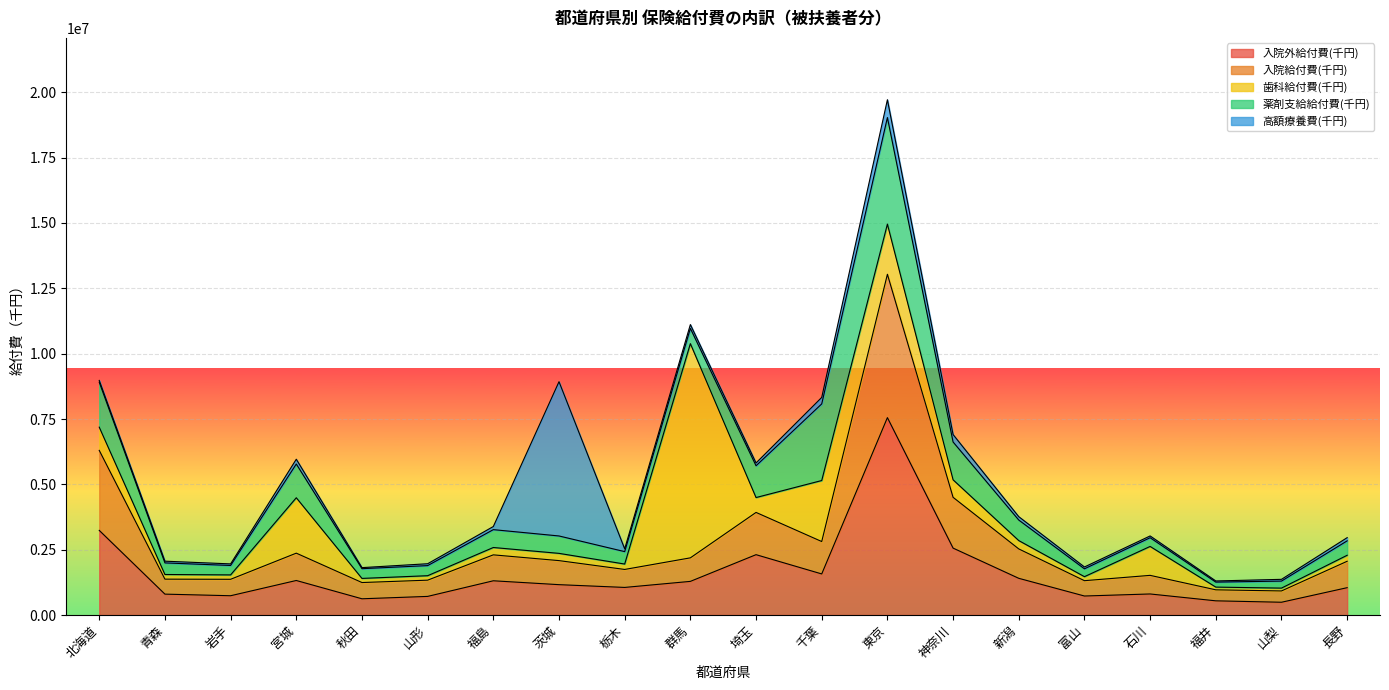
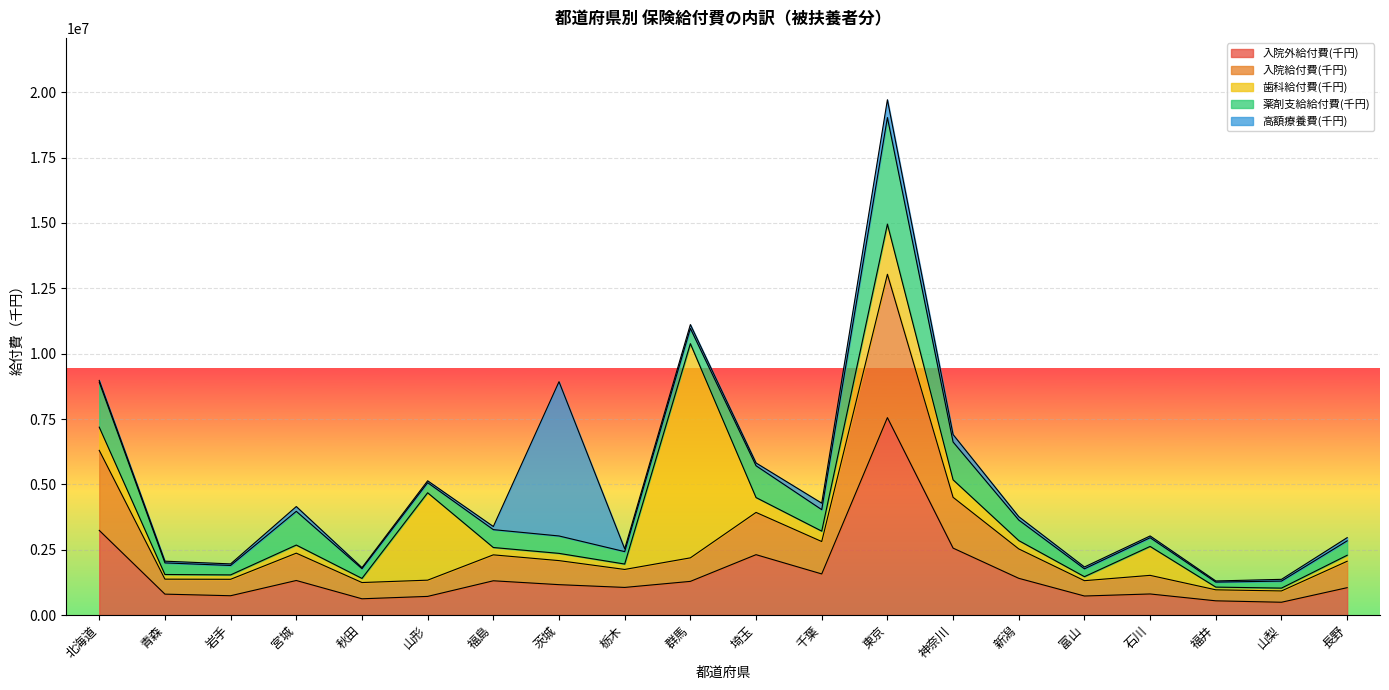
  {
    "歯科給付費(千円)": {
      "北海道": 900000,
      "青森": 200000,
      "岩手": 200000,
-     "宮城": 2100000,
+     "宮城": 300000,
      "秋田": 200000,
-     "山形": 200000,
+     "山形": 3300000,
      "福島": 300000,
      "茨城": 300000,
      "栃木": 200000,
      "群馬": 8200000,
      "埼玉": 600000,
-     "千葉": 2300000,
+     "千葉": 400000,
      "東京": 1900000,
      "神奈川": 700000,
      "新潟": 300000,
      "富山": 200000,
      "石川": 1100000,
      "福井": 100000,
      "山梨": 100000,
      "長野": 200000
    },
    "薬剤支給給付費(千円)": {
      "宮城": 1300000,
      "福島": 700000,
      "茨城": 700000,
      "栃木": 500000,
      "群馬": 600000,
      "埼玉": 1200000,
-     "千葉": 2900000,
+     "千葉": 800000,
      "東京": 4100000,
      "神奈川": 1400000,
      "新潟": 800000,
      "長野": 600000
    },
    "高額療養費(千円)": {
      "宮城": 200000,
      "福島": 100000,
      "茨城": 5900000,
      "栃木": 100000,
      "群馬": 100000,
      "埼玉": 100000,
      "千葉": 200000,
      "東京": 700000,
      "神奈川": 300000,
      "新潟": 100000,
      "長野": 100000
    }
  }
